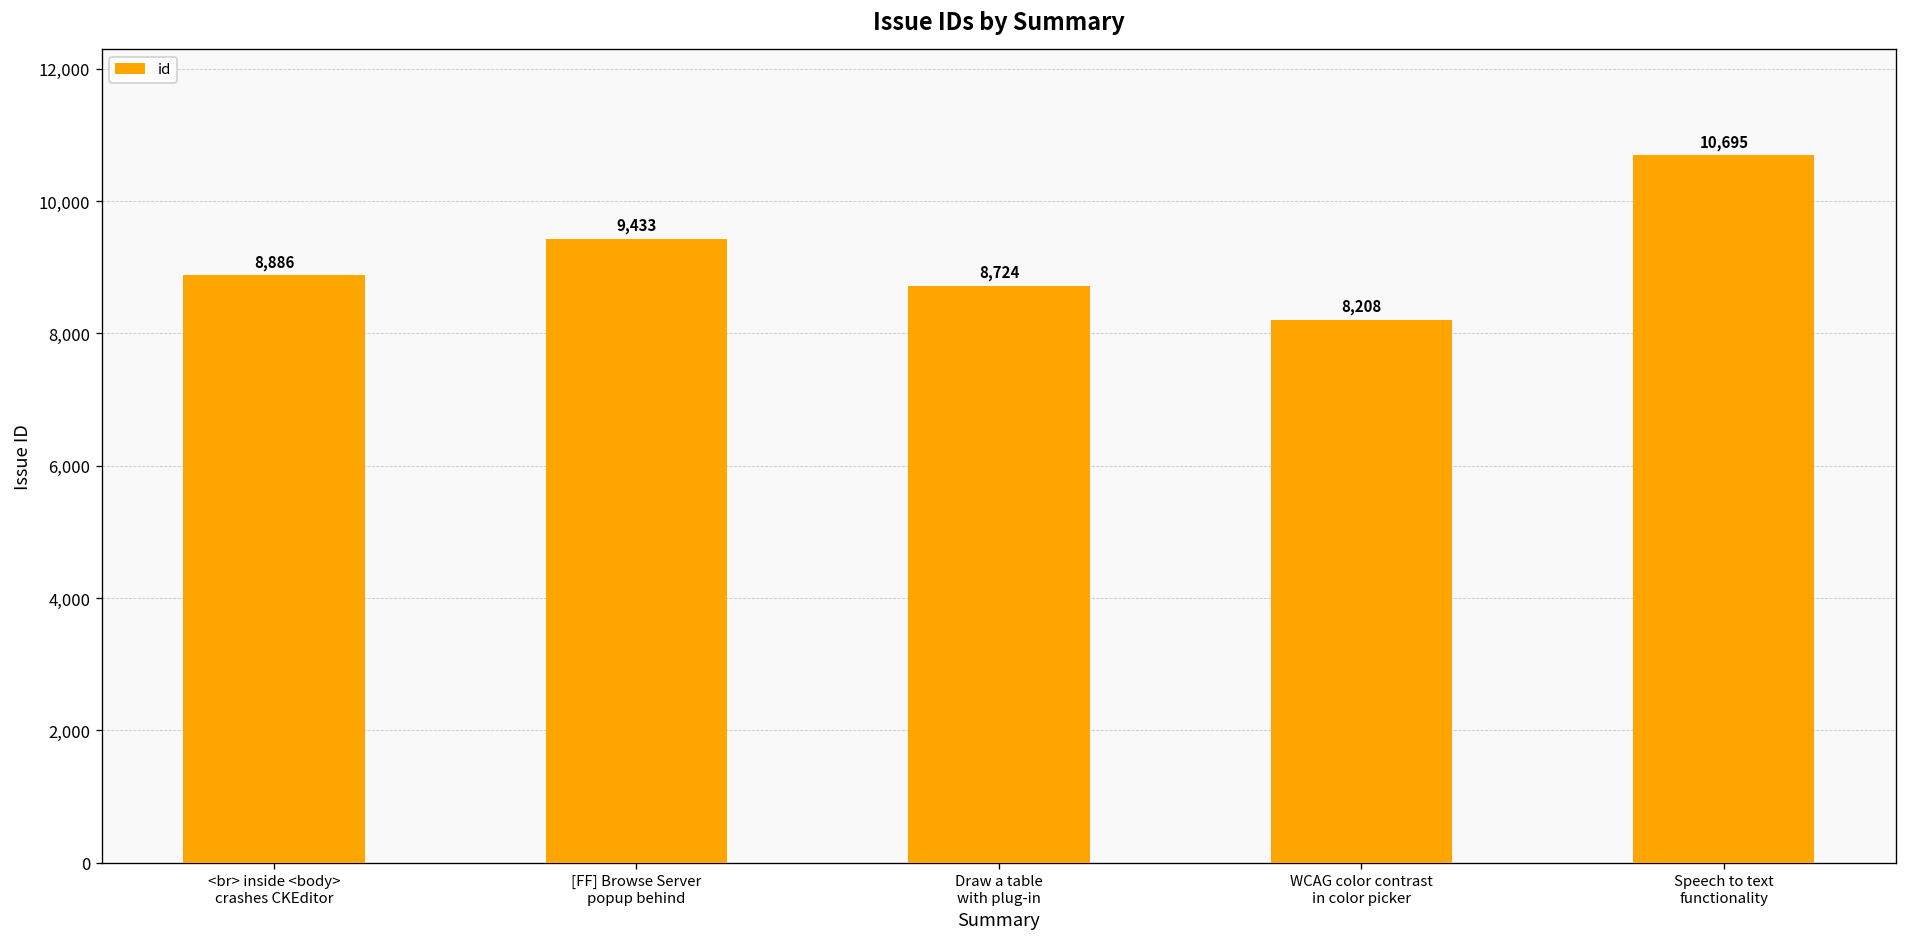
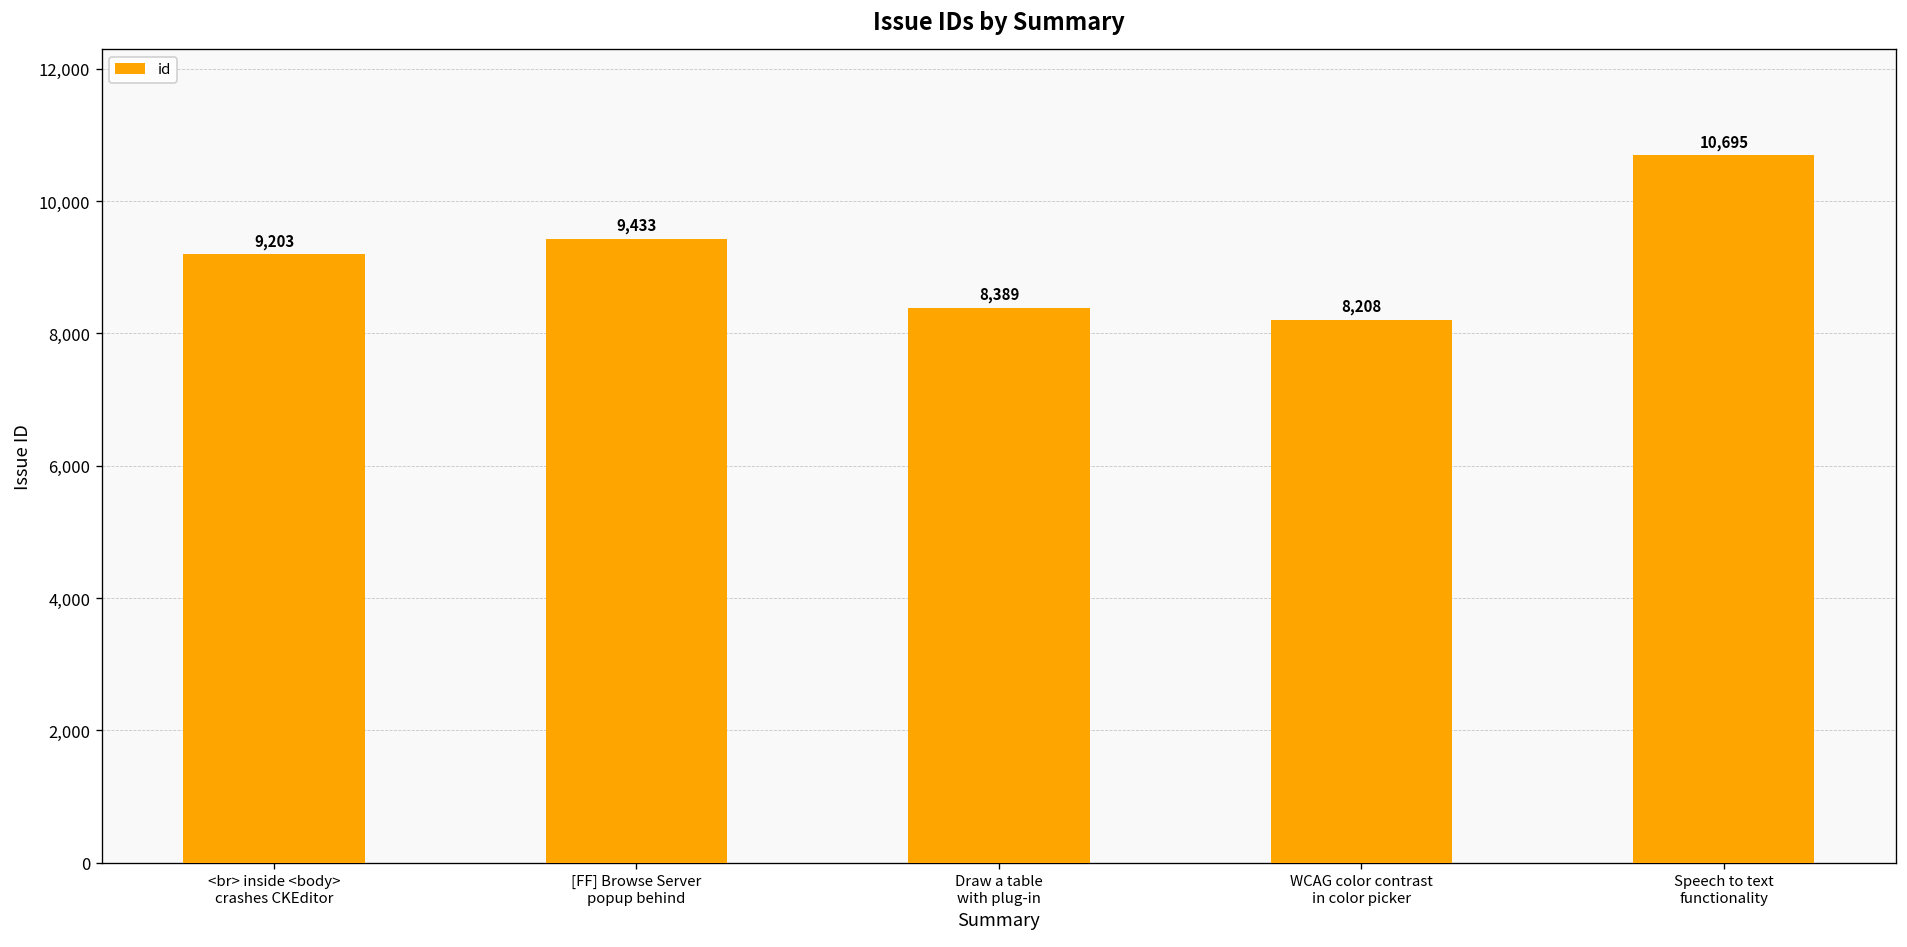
  {
-   "<br> inside <body> crashes CKEditor": "8,886",
+   "<br> inside <body> crashes CKEditor": "9,203",
    "[FF] Browse Server popup behind": "9,433",
-   "Draw a table with plug-in": "8,724",
+   "Draw a table with plug-in": "8,389",
    "WCAG color contrast in color picker": "8,208",
    "Speech to text functionality": "10,695"
  }
